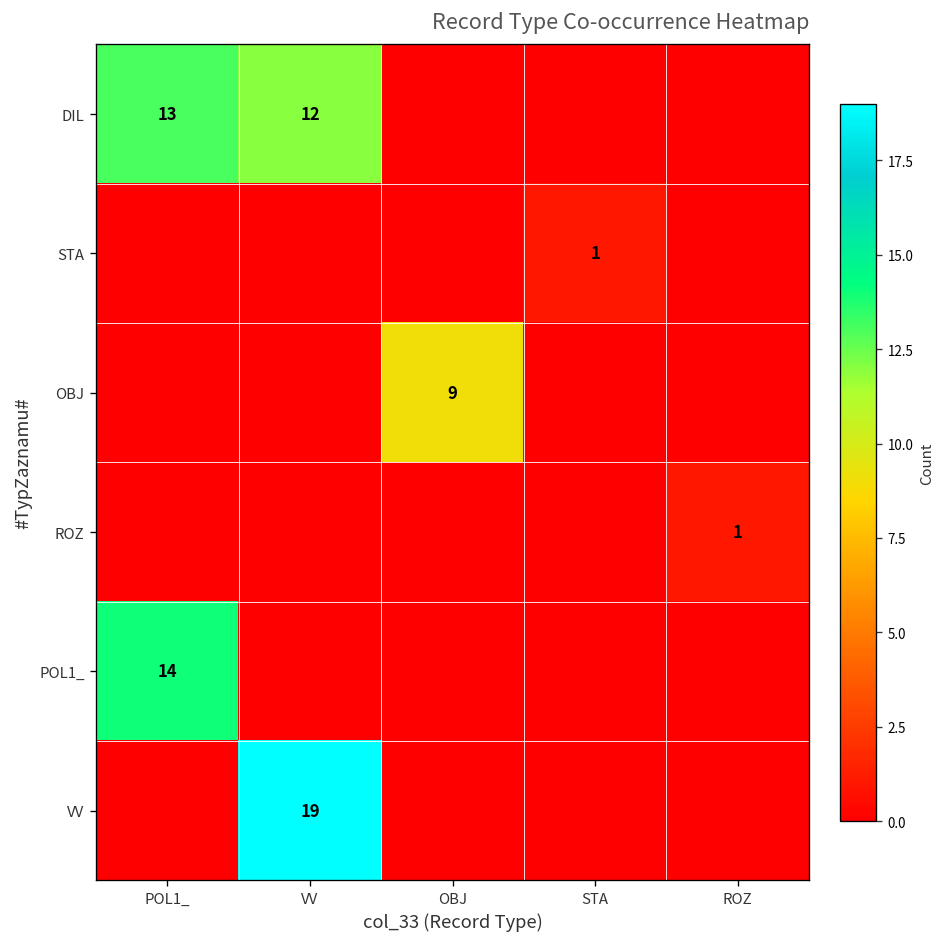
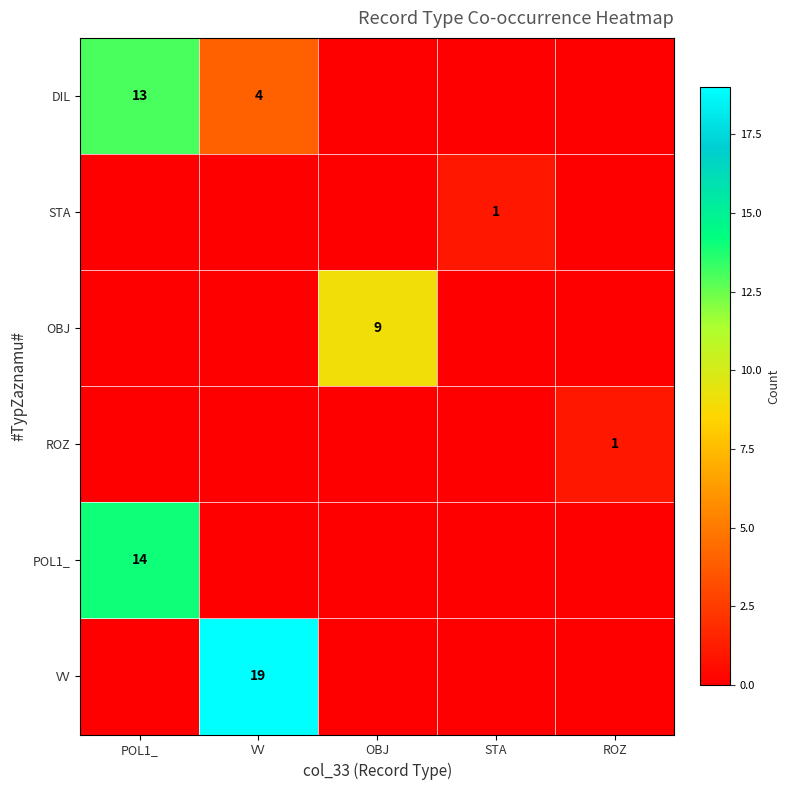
  {
    "DIL": {
      "POL1_": 13,
-     "VV": 12
+     "VV": 4
    },
    "STA": {
      "STA": 1
    },
    "OBJ": {
      "OBJ": 9
    },
    "ROZ": {
      "ROZ": 1
    },
    "POL1_": {
      "POL1_": 14
    },
    "VV": {
      "VV": 19
    }
  }
